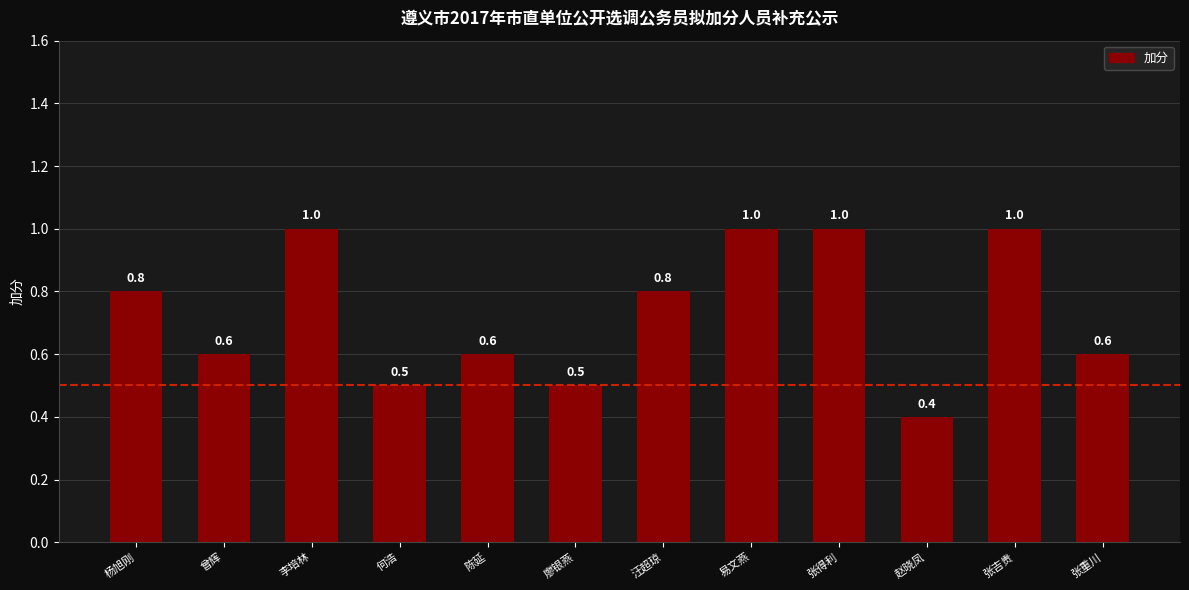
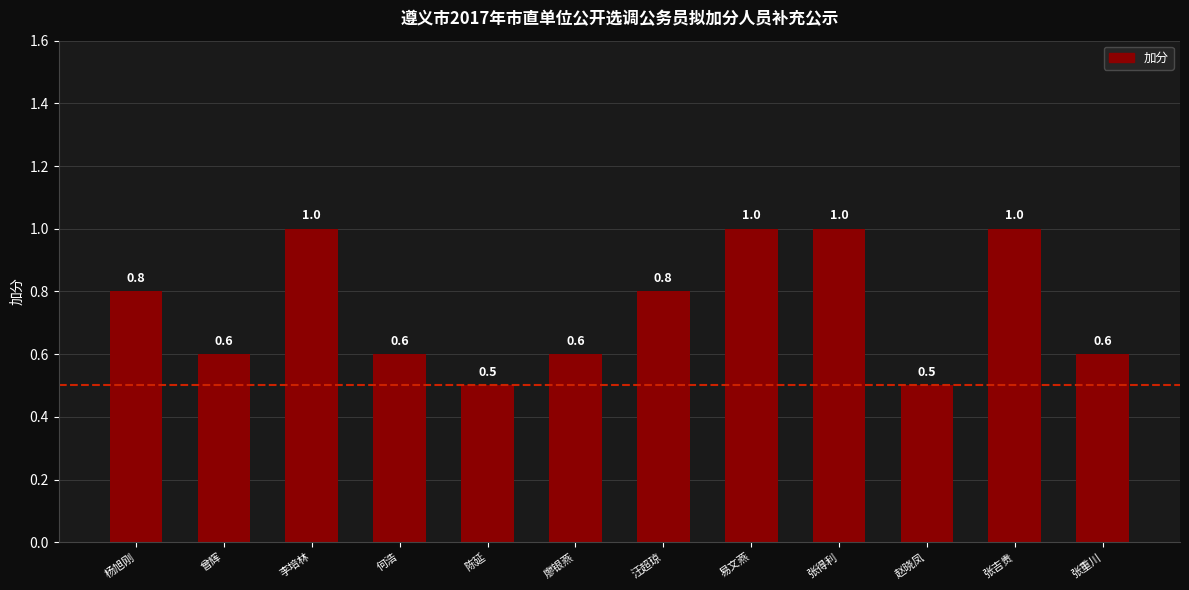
  {
    "杨旭刚": 0.8,
    "曾辉": 0.6,
    "李培林": 1.0,
-   "何浩": 0.5,
-   "陈延": 0.6,
-   "廖银燕": 0.5,
+   "何浩": 0.6,
+   "陈延": 0.5,
+   "廖银燕": 0.6,
    "汪超琼": 0.8,
    "易文燕": 1.0,
    "张得利": 1.0,
-   "赵晓凤": 0.4,
+   "赵晓凤": 0.5,
    "张吉贵": 1.0,
    "张重川": 0.6
  }
